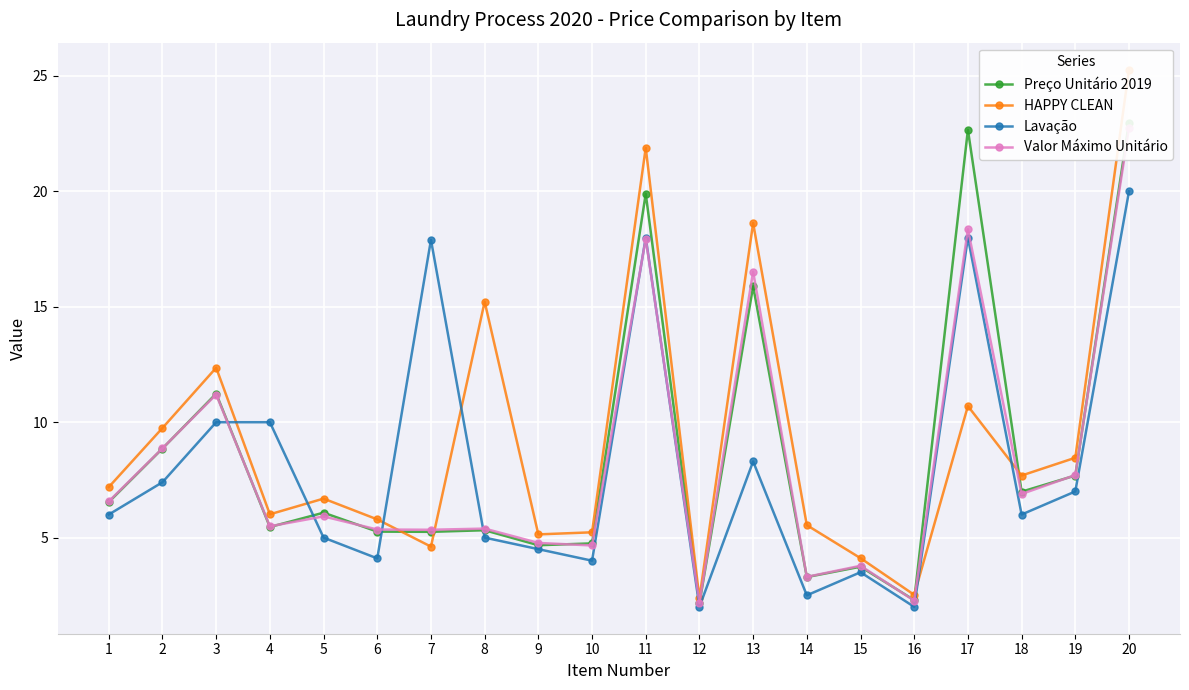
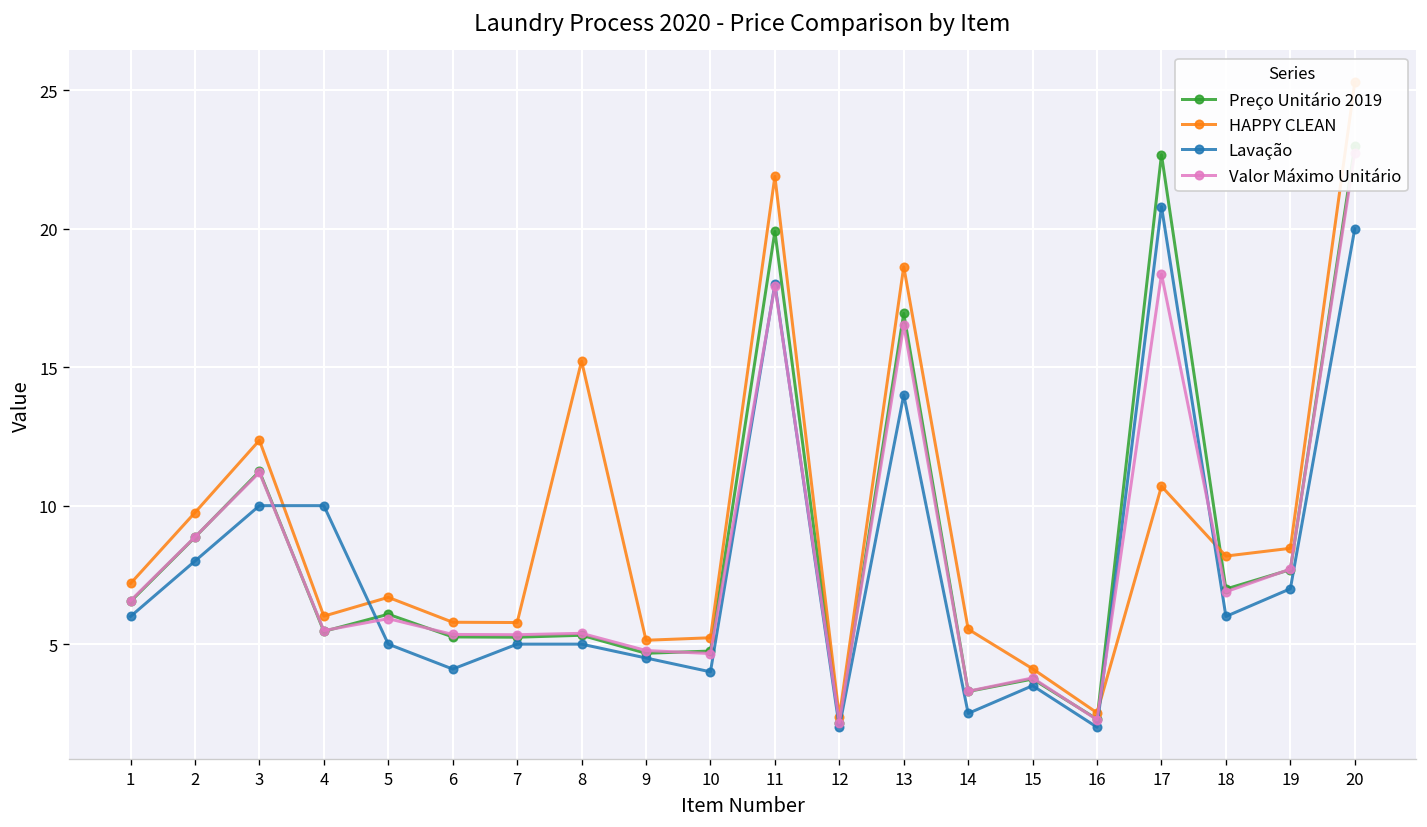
  {
    "Preço Unitário 2019": {
      "5": 6.1,
      "11": 19.9,
-     "13": 15.9,
+     "13": 16.9,
      "17": 22.7
    },
    "HAPPY CLEAN": {
      "1": 7.2,
      "2": 9.8,
      "3": 12.4,
      "4": 6.0,
      "5": 6.7,
      "6": 5.8,
-     "7": 4.6,
+     "7": 5.8,
      "8": 15.2,
      "9": 5.1,
      "10": 5.2,
      "11": 21.9,
      "12": 2.4,
      "13": 18.6,
      "14": 5.5,
      "15": 4.1,
      "16": 2.5,
      "17": 10.7,
-     "18": 7.7,
+     "18": 8.2,
      "19": 8.5
    },
    "Lavação": {
      "1": 6.0,
-     "2": 7.4,
+     "2": 8.0,
      "3": 10.0,
      "4": 10.0,
      "5": 5.0,
      "6": 4.1,
-     "7": 17.9,
+     "7": 5.0,
      "8": 5.0,
      "9": 4.5,
      "10": 4.0,
      "12": 2.0,
-     "13": 8.3,
+     "13": 14.0,
      "14": 2.5,
      "15": 3.5,
      "16": 2.0,
-     "17": 18.0,
+     "17": 20.8,
      "18": 6.0,
      "19": 7.0,
      "20": 20.0
    },
    "Valor Máximo Unitário": {
      "5": 5.9,
      "13": 16.5,
      "17": 18.4
    }
  }
